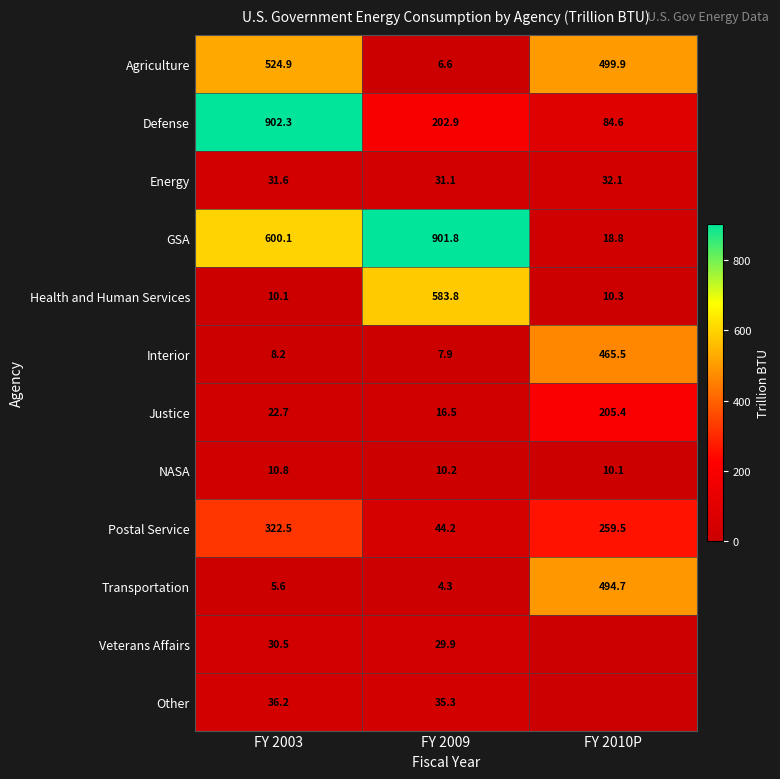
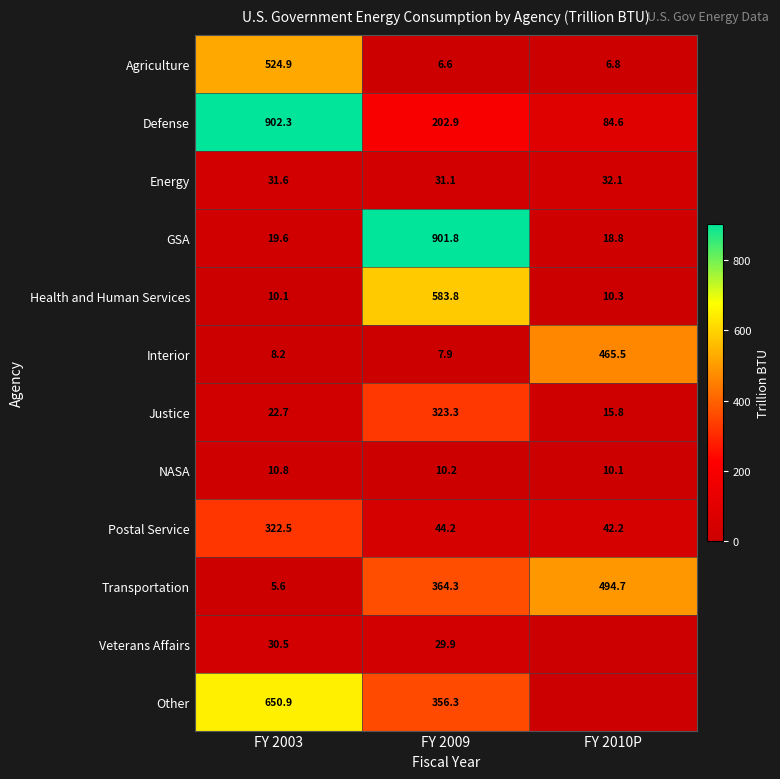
  {
    "Agriculture": {
      "FY 2003": 524.9,
      "FY 2009": 6.6,
-     "FY 2010P": 499.9
+     "FY 2010P": 6.8
    },
    "Defense": {
      "FY 2003": 902.3,
      "FY 2009": 202.9,
      "FY 2010P": 84.6
    },
    "Energy": {
      "FY 2003": 31.6,
      "FY 2009": 31.1,
      "FY 2010P": 32.1
    },
    "GSA": {
-     "FY 2003": 600.1,
+     "FY 2003": 19.6,
      "FY 2009": 901.8,
      "FY 2010P": 18.8
    },
    "Health and Human Services": {
      "FY 2003": 10.1,
      "FY 2009": 583.8,
      "FY 2010P": 10.3
    },
    "Interior": {
      "FY 2003": 8.2,
      "FY 2009": 7.9,
      "FY 2010P": 465.5
    },
    "Justice": {
      "FY 2003": 22.7,
-     "FY 2009": 16.5,
-     "FY 2010P": 205.4
+     "FY 2009": 323.3,
+     "FY 2010P": 15.8
    },
    "NASA": {
      "FY 2003": 10.8,
      "FY 2009": 10.2,
      "FY 2010P": 10.1
    },
    "Postal Service": {
      "FY 2003": 322.5,
      "FY 2009": 44.2,
-     "FY 2010P": 259.5
+     "FY 2010P": 42.2
    },
    "Transportation": {
      "FY 2003": 5.6,
-     "FY 2009": 4.3,
+     "FY 2009": 364.3,
      "FY 2010P": 494.7
    },
    "Veterans Affairs": {
      "FY 2003": 30.5,
      "FY 2009": 29.9
    },
    "Other": {
-     "FY 2003": 36.2,
-     "FY 2009": 35.3
+     "FY 2003": 650.9,
+     "FY 2009": 356.3
    }
  }
